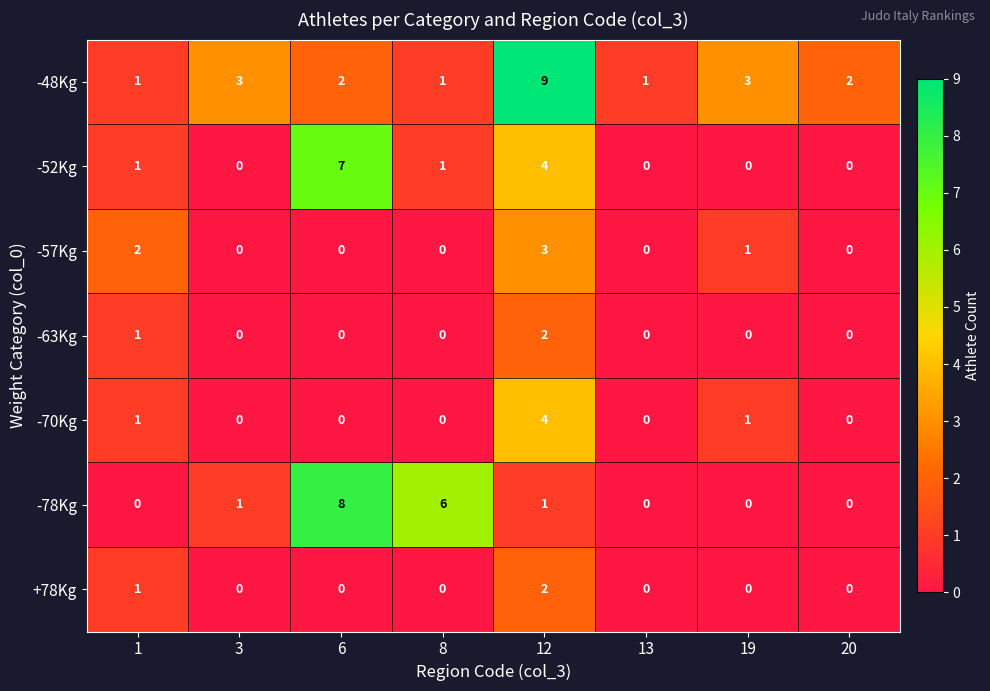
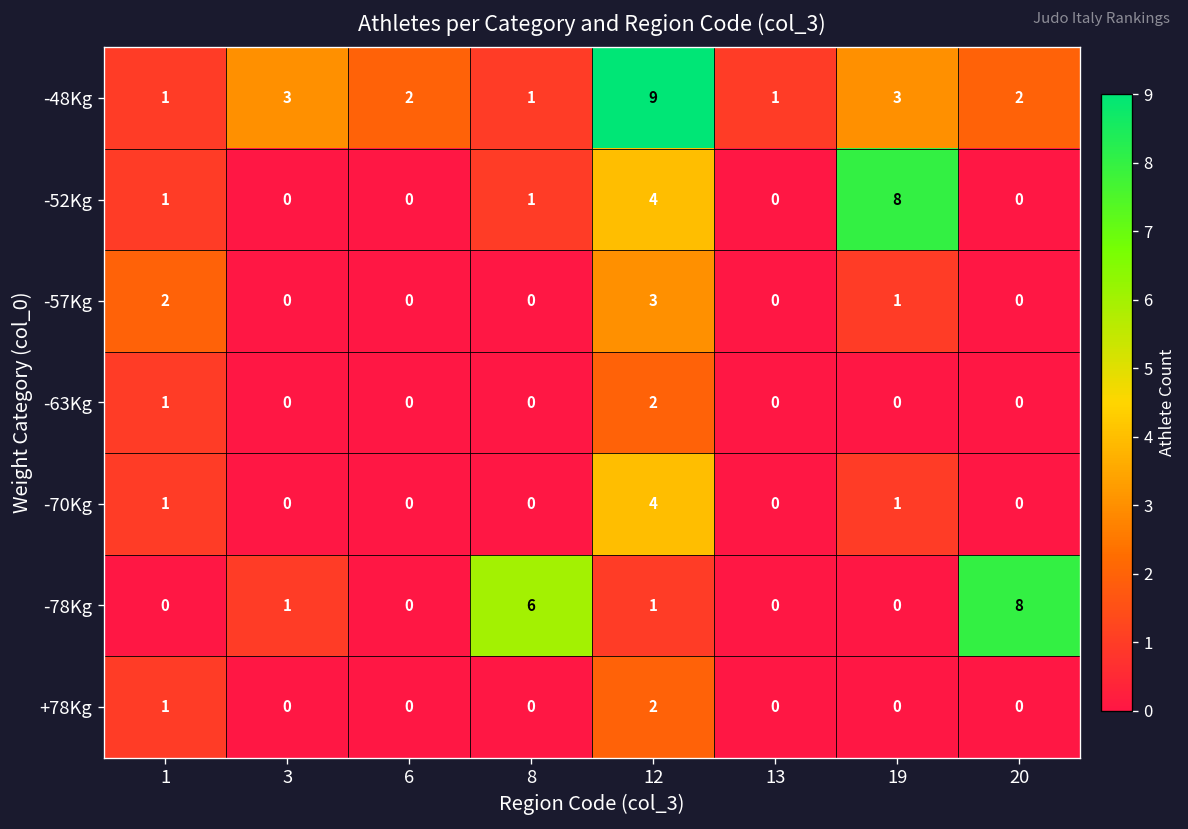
  {
    "-48Kg": {
      "1": 1,
      "3": 3,
      "6": 2,
      "8": 1,
      "12": 9,
      "13": 1,
      "19": 3,
      "20": 2
    },
    "-52Kg": {
      "1": 1,
      "3": 0,
-     "6": 7,
+     "6": 0,
      "8": 1,
      "12": 4,
      "13": 0,
-     "19": 0,
+     "19": 8,
      "20": 0
    },
    "-57Kg": {
      "1": 2,
      "3": 0,
      "6": 0,
      "8": 0,
      "12": 3,
      "13": 0,
      "19": 1,
      "20": 0
    },
    "-63Kg": {
      "1": 1,
      "3": 0,
      "6": 0,
      "8": 0,
      "12": 2,
      "13": 0,
      "19": 0,
      "20": 0
    },
    "-70Kg": {
      "1": 1,
      "3": 0,
      "6": 0,
      "8": 0,
      "12": 4,
      "13": 0,
      "19": 1,
      "20": 0
    },
    "-78Kg": {
      "1": 0,
      "3": 1,
-     "6": 8,
+     "6": 0,
      "8": 6,
      "12": 1,
      "13": 0,
      "19": 0,
-     "20": 0
+     "20": 8
    },
    "+78Kg": {
      "1": 1,
      "3": 0,
      "6": 0,
      "8": 0,
      "12": 2,
      "13": 0,
      "19": 0,
      "20": 0
    }
  }
